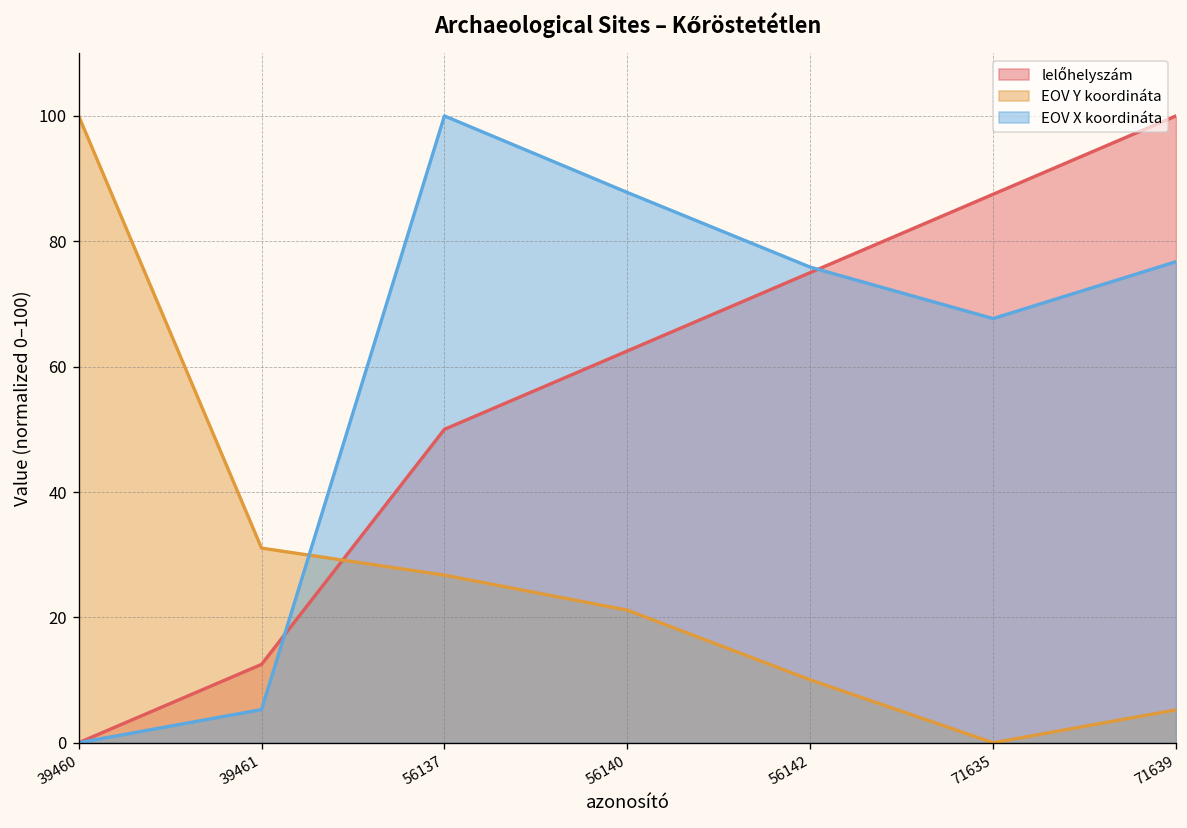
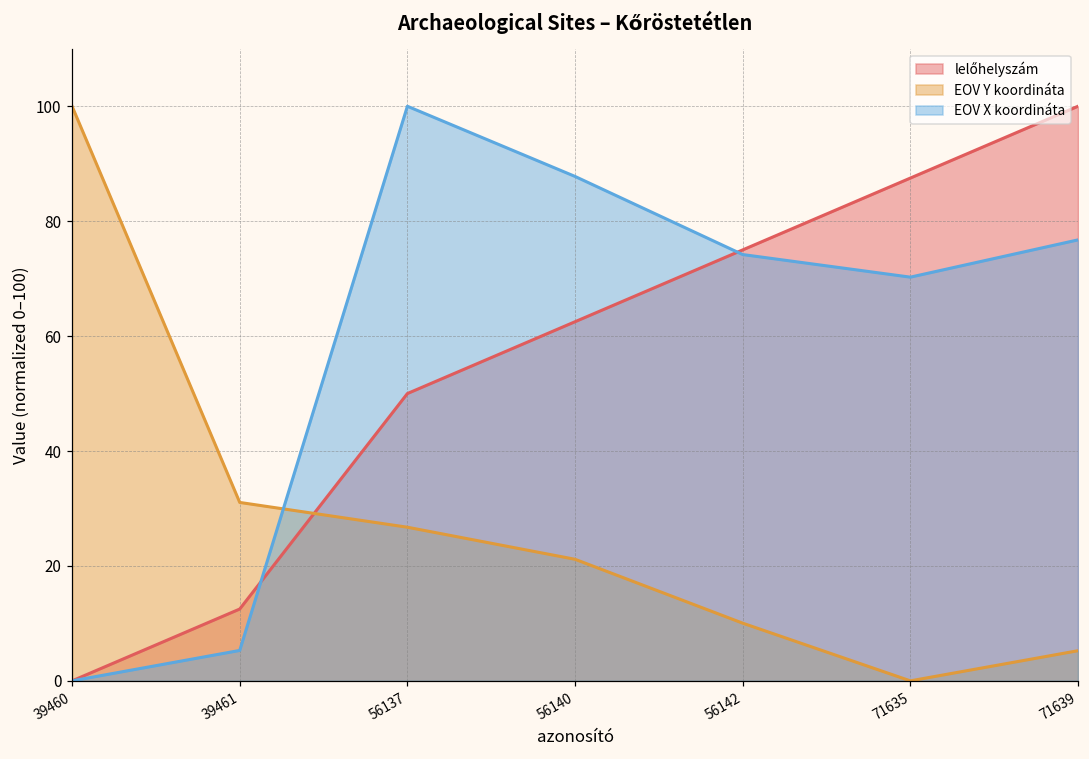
  {
    "EOV X koordináta": {
      "39461": 5,
      "56137": 100,
      "56140": 88,
-     "56142": 76,
-     "71635": 68,
+     "56142": 74,
+     "71635": 70,
      "71639": 77
    }
  }
